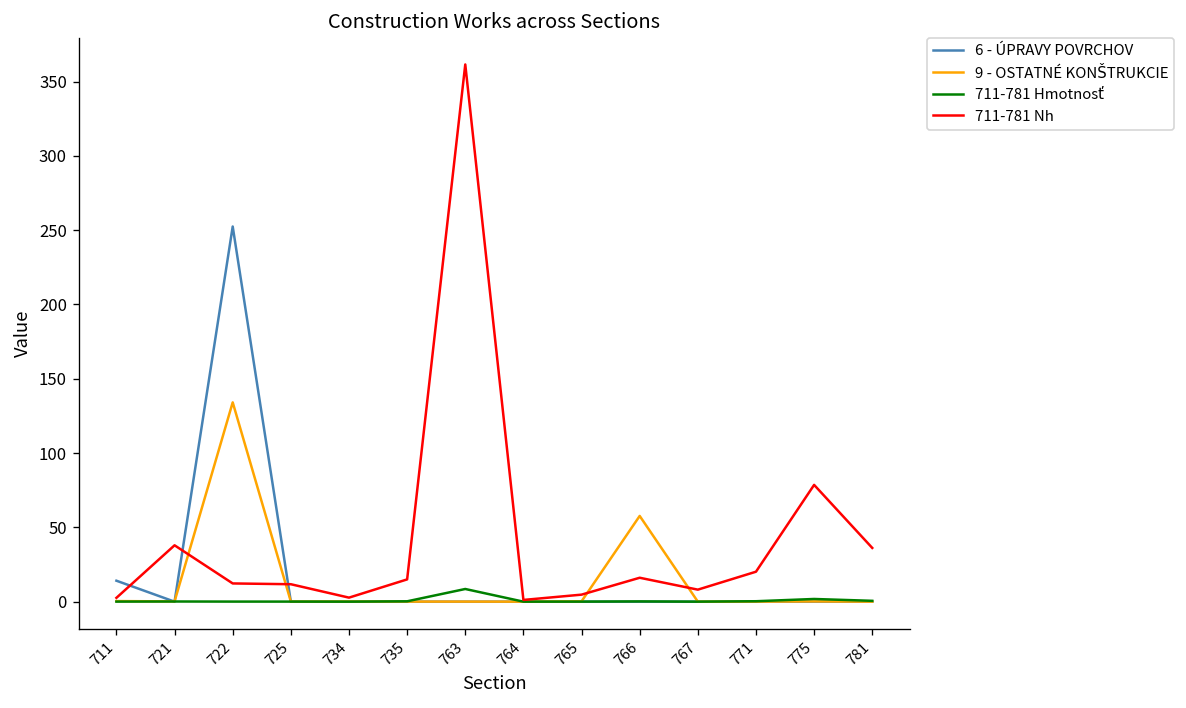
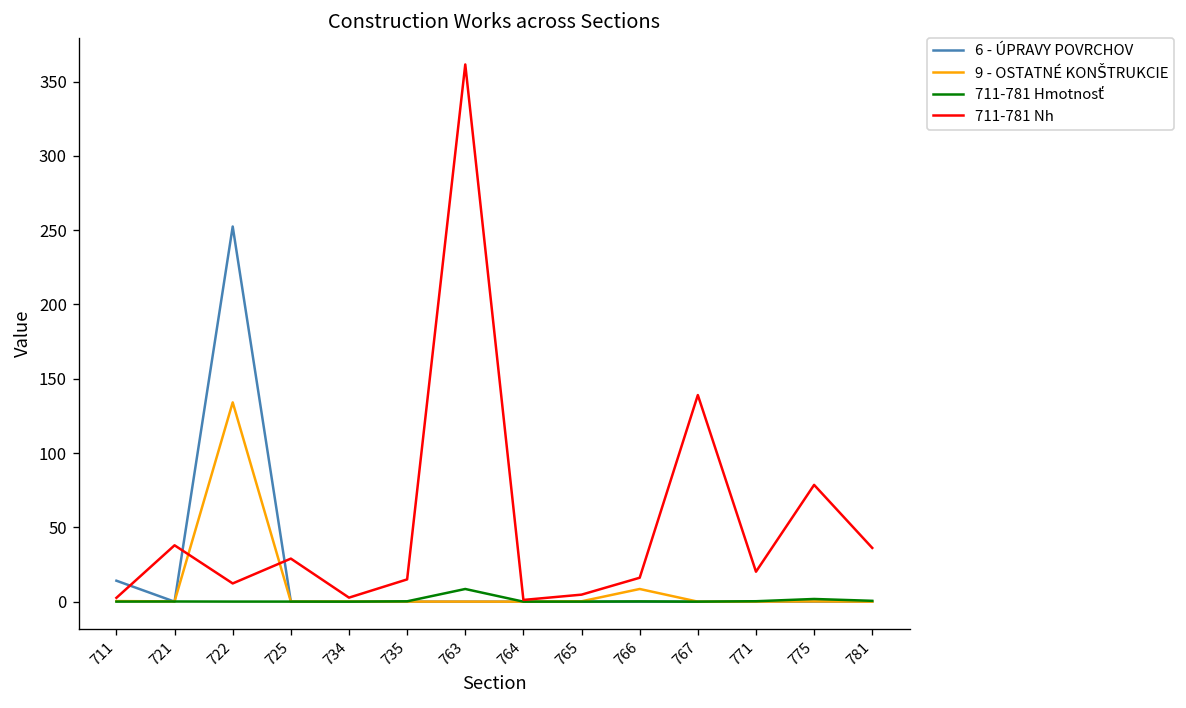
  {
    "6 - ÚPRAVY POVRCHOV": {
      "711": 14,
      "722": 252
    },
    "9 - OSTATNÉ KONŠTRUKCIE": {
      "722": 134,
-     "766": 58
+     "766": 9
    },
    "711-781 Hmotnosť": {
      "722": 0,
      "763": 9
    },
    "711-781 Nh": {
      "711": 3,
      "721": 38,
      "722": 12,
-     "725": 12,
+     "725": 29,
      "734": 3,
      "735": 15,
      "763": 362,
      "765": 5,
      "766": 16,
-     "767": 8,
+     "767": 139,
      "771": 20,
      "775": 79,
      "781": 36
    }
  }
